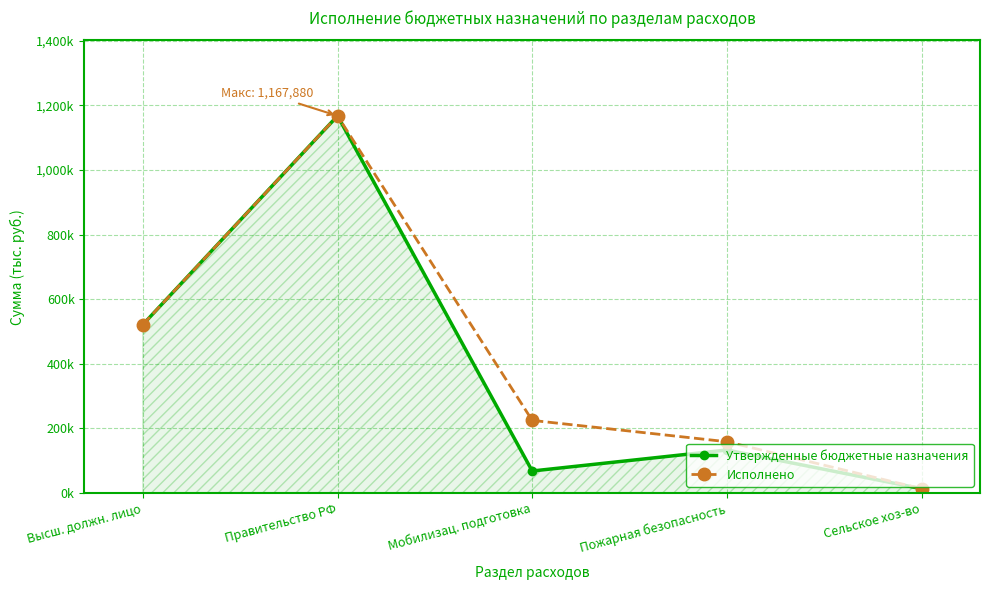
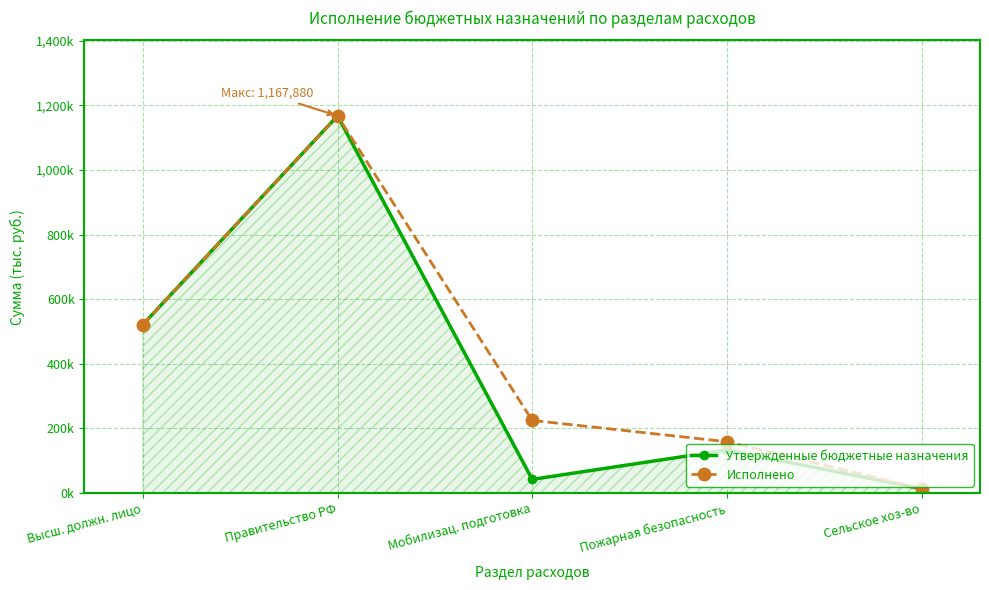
  {
    "Утвержденные бюджетные назначения": {
-     "Мобилизац. подготовка": "70,000"
+     "Мобилизац. подготовка": "40,000"
    },
    "Исполнено": {
      "Мобилизац. подготовка": "220,000",
      "Пожарная безопасность": "160,000"
    }
  }
